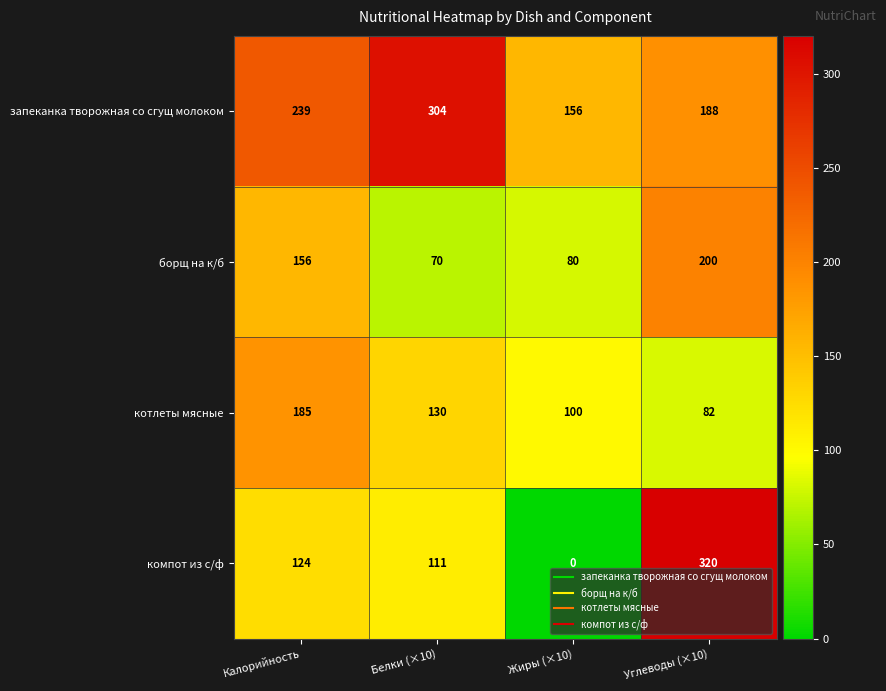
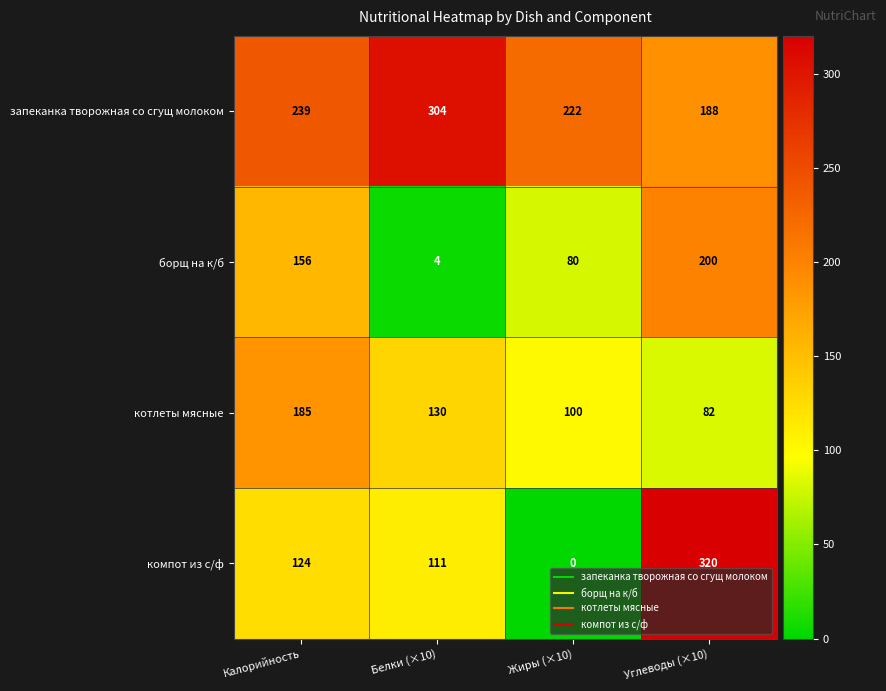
  {
    "запеканка творожная со сгущ молоком": {
      "Калорийность": 239,
      "Белки (×10)": 304,
-     "Жиры (×10)": 156,
+     "Жиры (×10)": 222,
      "Углеводы (×10)": 188
    },
    "борщ на к/б": {
      "Калорийность": 156,
-     "Белки (×10)": 70,
+     "Белки (×10)": 4,
      "Жиры (×10)": 80,
      "Углеводы (×10)": 200
    },
    "котлеты мясные": {
      "Калорийность": 185,
      "Белки (×10)": 130,
      "Жиры (×10)": 100,
      "Углеводы (×10)": 82
    },
    "компот из с/ф": {
      "Калорийность": 124,
      "Белки (×10)": 111
    }
  }
